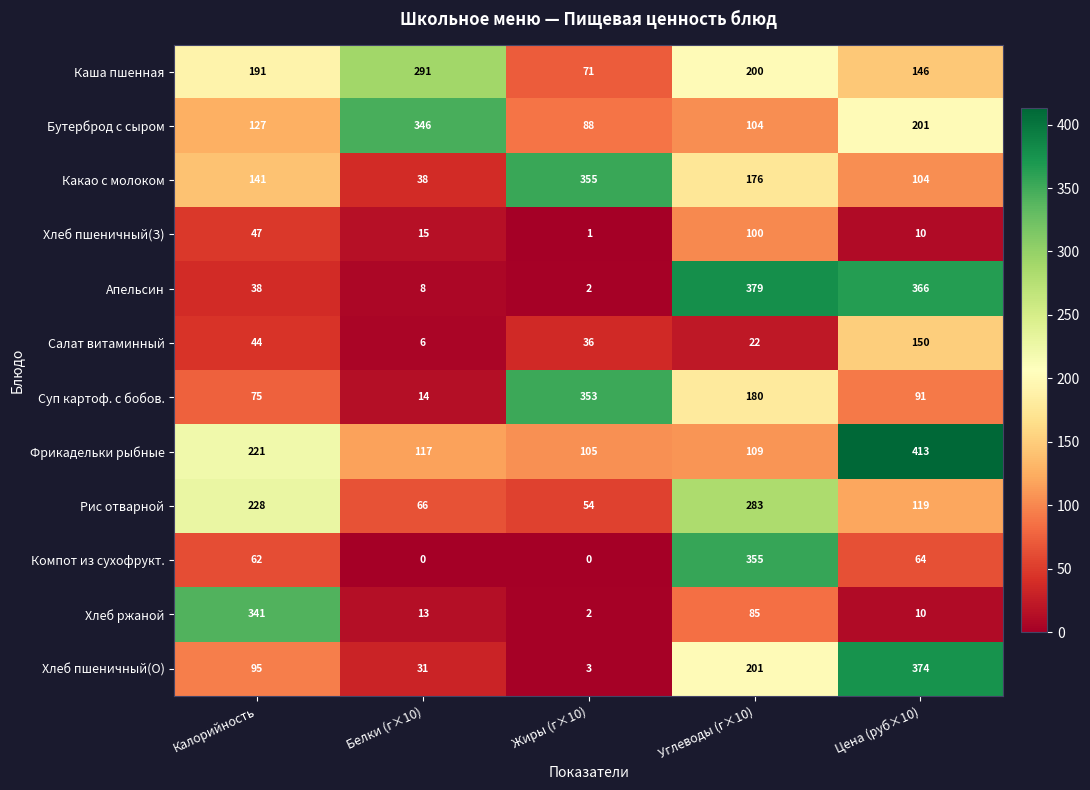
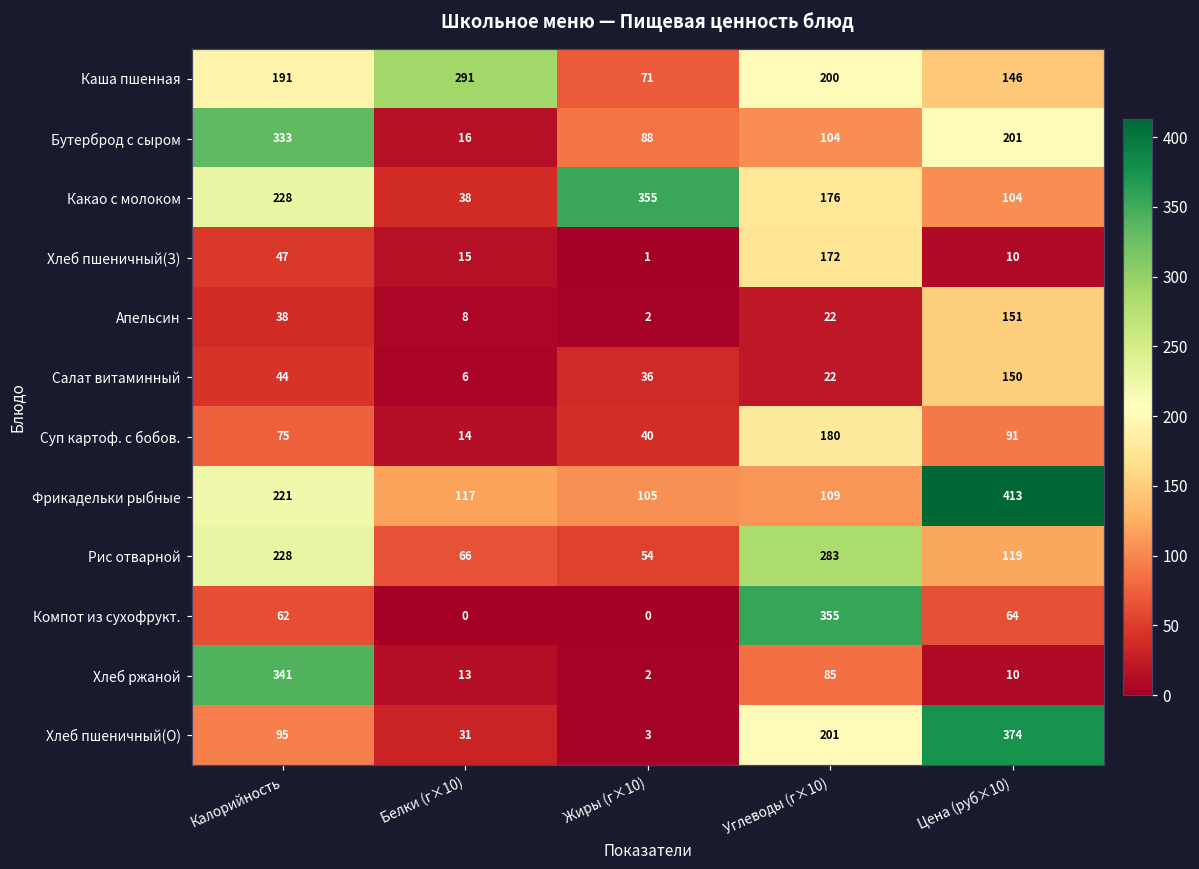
  {
    "Каша пшенная": {
      "Калорийность": 191,
      "Белки (г×10)": 291,
      "Жиры (г×10)": 71,
      "Углеводы (г×10)": 200,
      "Цена (руб×10)": 146
    },
    "Бутерброд с сыром": {
-     "Калорийность": 127,
-     "Белки (г×10)": 346,
+     "Калорийность": 333,
+     "Белки (г×10)": 16,
      "Жиры (г×10)": 88,
      "Углеводы (г×10)": 104,
      "Цена (руб×10)": 201
    },
    "Какао с молоком": {
-     "Калорийность": 141,
+     "Калорийность": 228,
      "Белки (г×10)": 38,
      "Жиры (г×10)": 355,
      "Углеводы (г×10)": 176,
      "Цена (руб×10)": 104
    },
    "Хлеб пшеничный(З)": {
      "Калорийность": 47,
      "Белки (г×10)": 15,
      "Жиры (г×10)": 1,
-     "Углеводы (г×10)": 100,
+     "Углеводы (г×10)": 172,
      "Цена (руб×10)": 10
    },
    "Апельсин": {
      "Калорийность": 38,
      "Белки (г×10)": 8,
      "Жиры (г×10)": 2,
-     "Углеводы (г×10)": 379,
-     "Цена (руб×10)": 366
+     "Углеводы (г×10)": 22,
+     "Цена (руб×10)": 151
    },
    "Салат витаминный": {
      "Калорийность": 44,
      "Белки (г×10)": 6,
      "Жиры (г×10)": 36,
      "Углеводы (г×10)": 22,
      "Цена (руб×10)": 150
    },
    "Суп картоф. с бобов.": {
      "Калорийность": 75,
      "Белки (г×10)": 14,
-     "Жиры (г×10)": 353,
+     "Жиры (г×10)": 40,
      "Углеводы (г×10)": 180,
      "Цена (руб×10)": 91
    },
    "Фрикадельки рыбные": {
      "Калорийность": 221,
      "Белки (г×10)": 117,
      "Жиры (г×10)": 105,
      "Углеводы (г×10)": 109,
      "Цена (руб×10)": 413
    },
    "Рис отварной": {
      "Калорийность": 228,
      "Белки (г×10)": 66,
      "Жиры (г×10)": 54,
      "Углеводы (г×10)": 283,
      "Цена (руб×10)": 119
    },
    "Компот из сухофрукт.": {
      "Калорийность": 62,
      "Белки (г×10)": 0,
      "Жиры (г×10)": 0,
      "Углеводы (г×10)": 355,
      "Цена (руб×10)": 64
    },
    "Хлеб ржаной": {
      "Калорийность": 341,
      "Белки (г×10)": 13,
      "Жиры (г×10)": 2,
      "Углеводы (г×10)": 85,
      "Цена (руб×10)": 10
    },
    "Хлеб пшеничный(О)": {
      "Калорийность": 95,
      "Белки (г×10)": 31,
      "Жиры (г×10)": 3,
      "Углеводы (г×10)": 201,
      "Цена (руб×10)": 374
    }
  }
